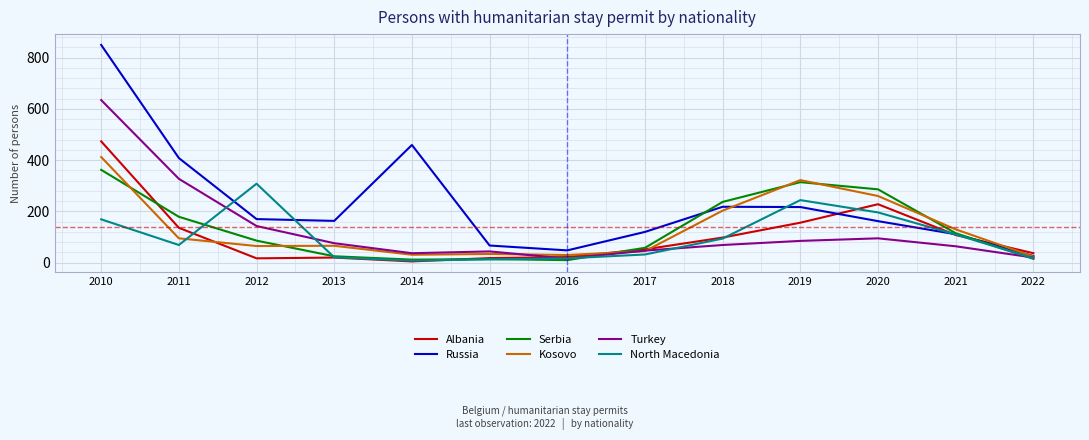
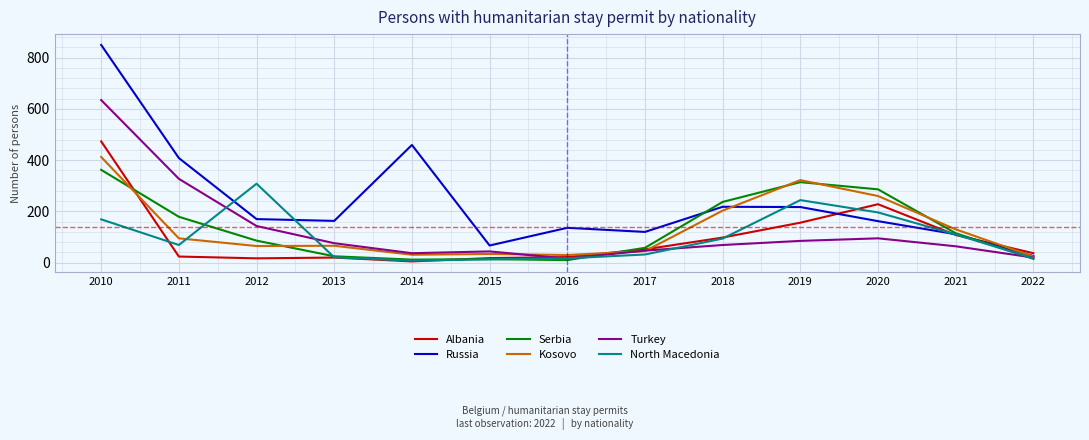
  {
    "Albania": {
      "2010": 470,
-     "2011": 140,
+     "2011": 20,
      "2012": 20,
      "2019": 160,
      "2020": 230,
      "2022": 40
    },
    "Russia": {
      "2010": 850,
      "2011": 410,
      "2012": 170,
      "2013": 160,
      "2014": 460,
      "2015": 70,
-     "2016": 50,
+     "2016": 140,
      "2017": 120,
      "2018": 220,
      "2019": 220,
      "2020": 160
    },
    "Serbia": {
      "2010": 360,
      "2011": 180,
      "2012": 90,
      "2018": 240,
      "2020": 290
    },
    "Kosovo": {
      "2010": 410,
      "2011": 100,
      "2012": 70,
      "2013": 70,
      "2015": 30,
      "2018": 200,
      "2020": 260,
      "2021": 130
    },
    "Turkey": {
      "2010": 630,
      "2011": 330,
      "2012": 140,
      "2013": 80,
      "2015": 40,
      "2018": 70,
      "2019": 90,
      "2020": 100,
      "2021": 60
    },
    "North Macedonia": {
      "2010": 170,
      "2011": 70,
      "2012": 310,
      "2017": 30,
      "2019": 240,
      "2020": 200
    }
  }
